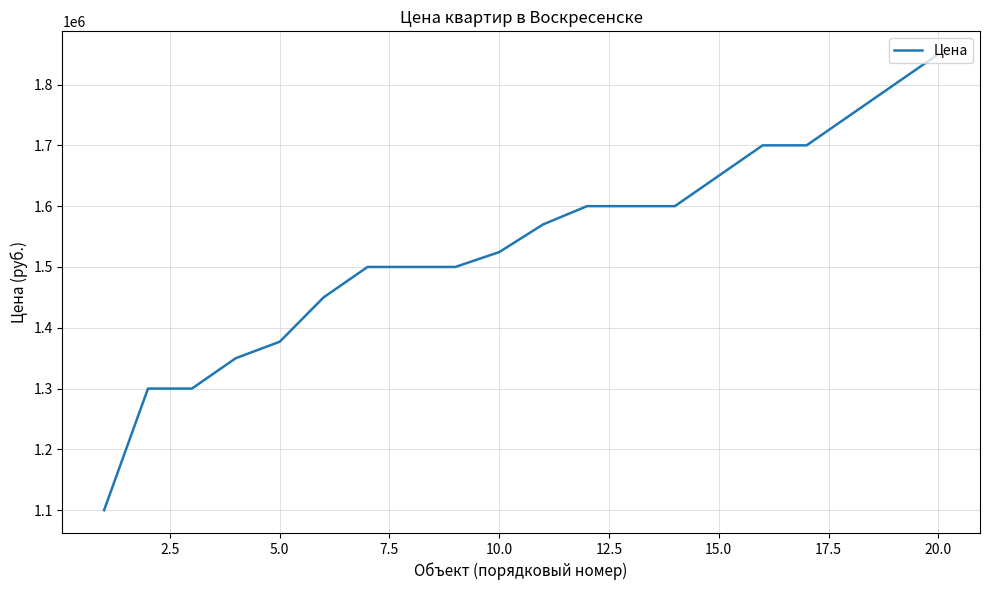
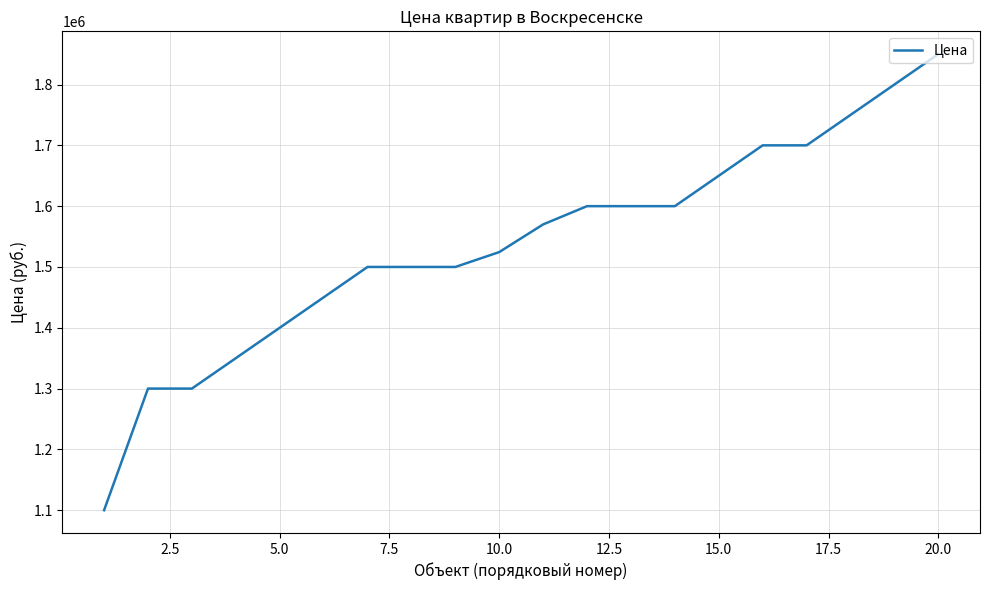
  {
-   "5.0": 1380000,
+   "5.0": 1400000,
    "10.0": 1520000,
    "15.0": 1650000
  }
